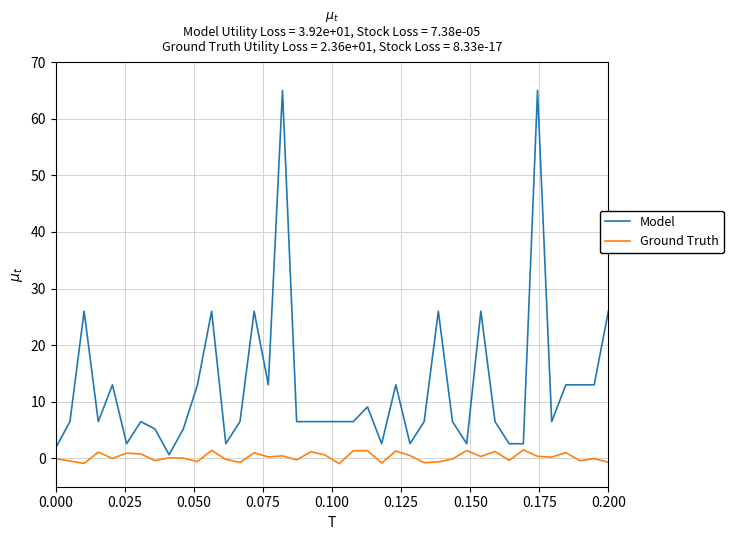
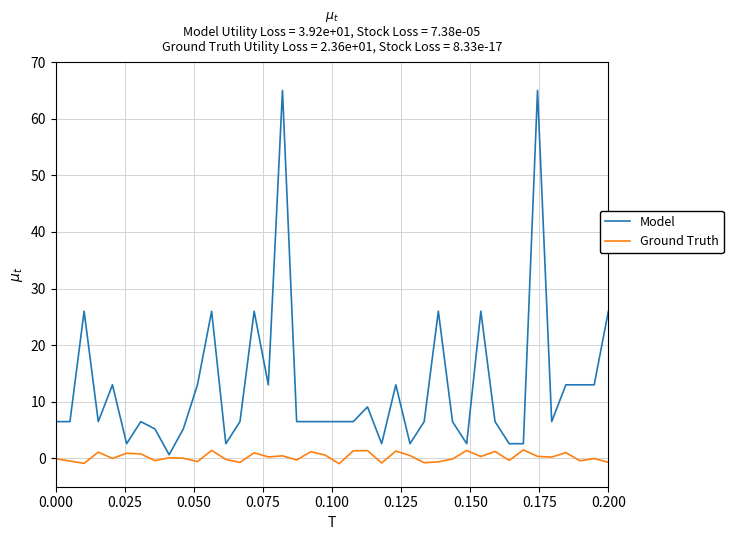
  {
    "Model": {
-     "0.000": 2,
+     "0.000": 7,
      "0.200": 26
    },
    "Ground Truth": {
      "0.000": 0,
      "0.200": -1
    }
  }
